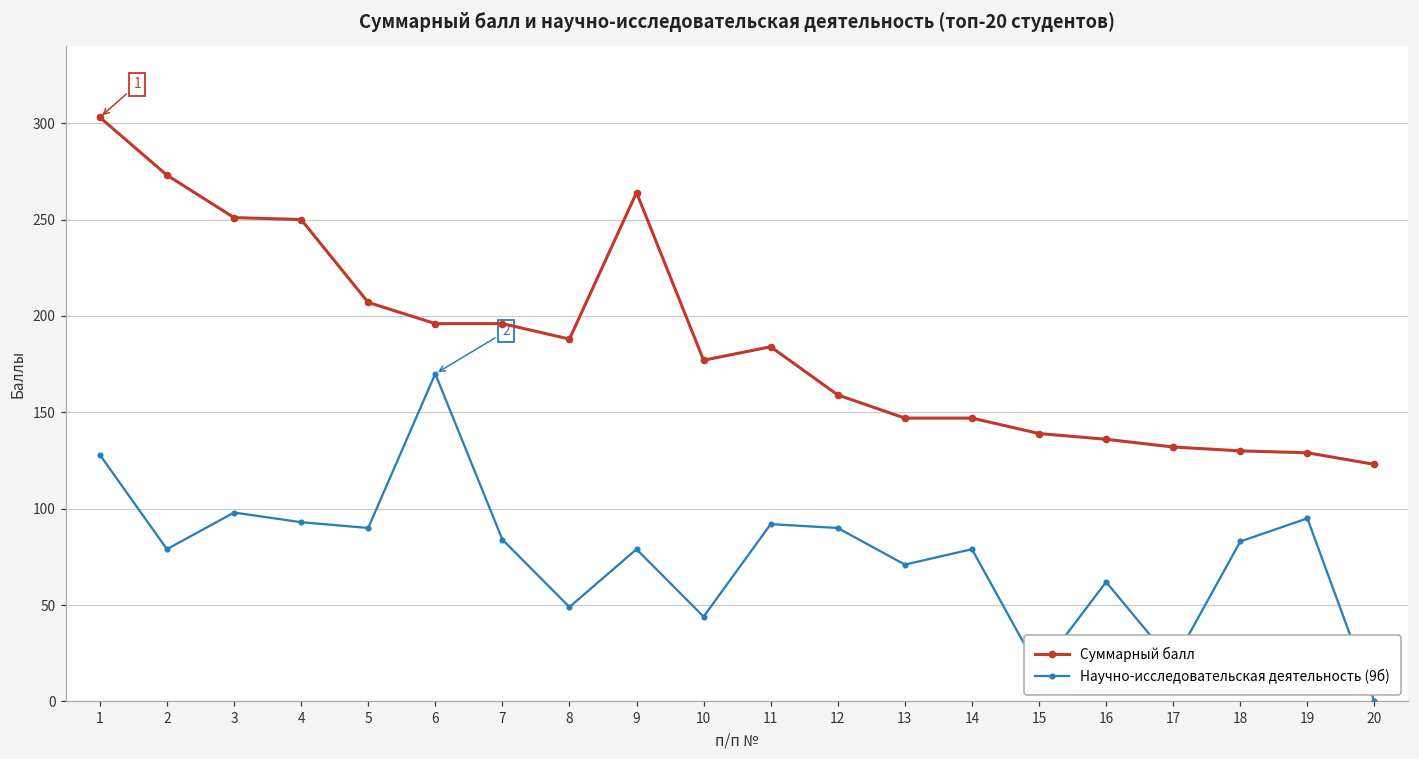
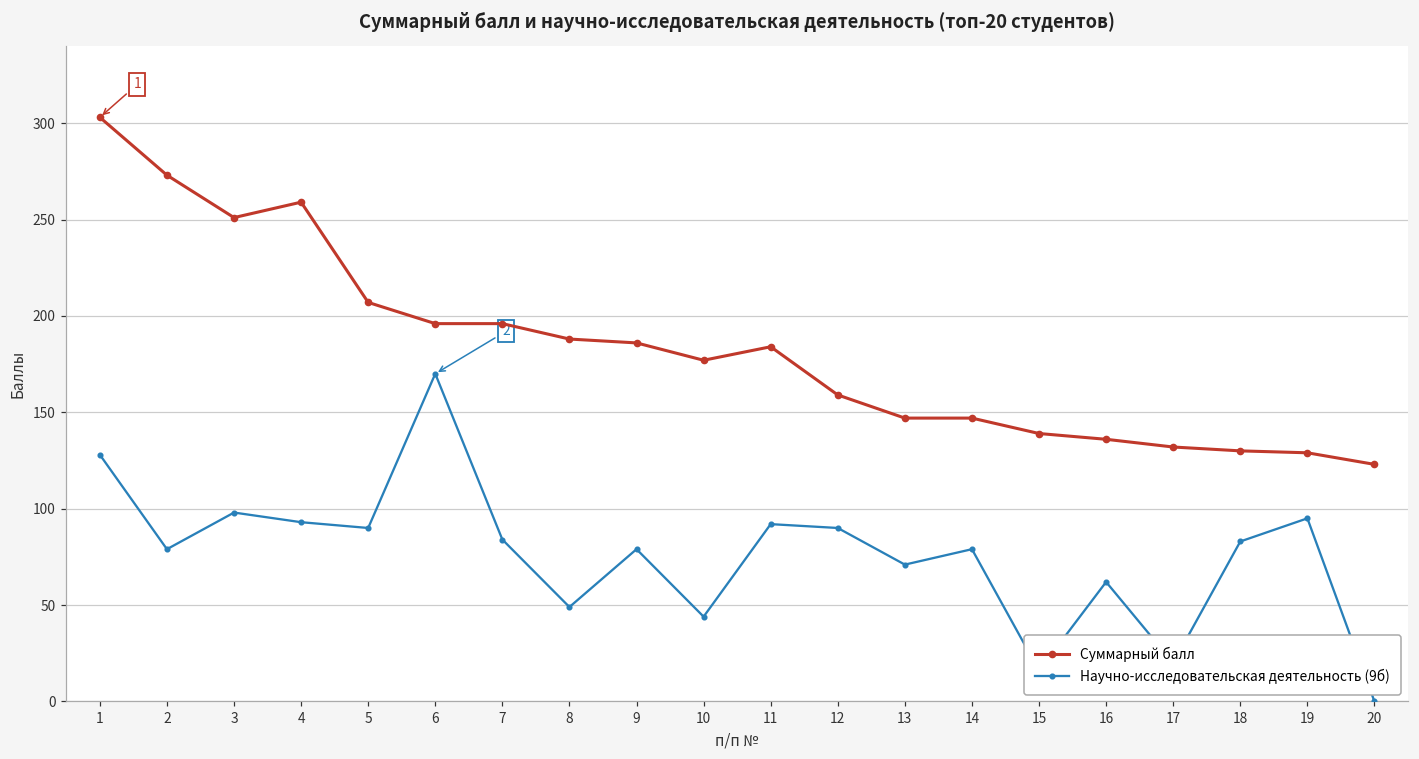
  {
    "Суммарный балл": {
      "2": 273,
      "3": 251,
-     "4": 250,
+     "4": 259,
      "5": 207,
      "6": 196,
      "8": 188,
-     "9": 264,
+     "9": 186,
      "10": 177,
      "11": 184,
      "12": 159,
      "13": 147,
      "14": 147,
      "15": 139,
      "16": 136,
      "17": 132,
      "18": 130,
      "19": 129,
      "20": 123
    },
    "Научно-исследовательская деятельность (9б)": {
      "1": 128,
      "2": 79,
      "3": 98,
      "4": 93,
      "5": 90,
      "6": 170,
      "7": 84,
      "8": 49,
      "9": 79,
      "10": 44,
      "11": 92,
      "12": 90,
      "13": 71,
      "14": 79,
      "16": 62,
      "18": 83,
      "19": 95,
      "20": 0
    }
  }
